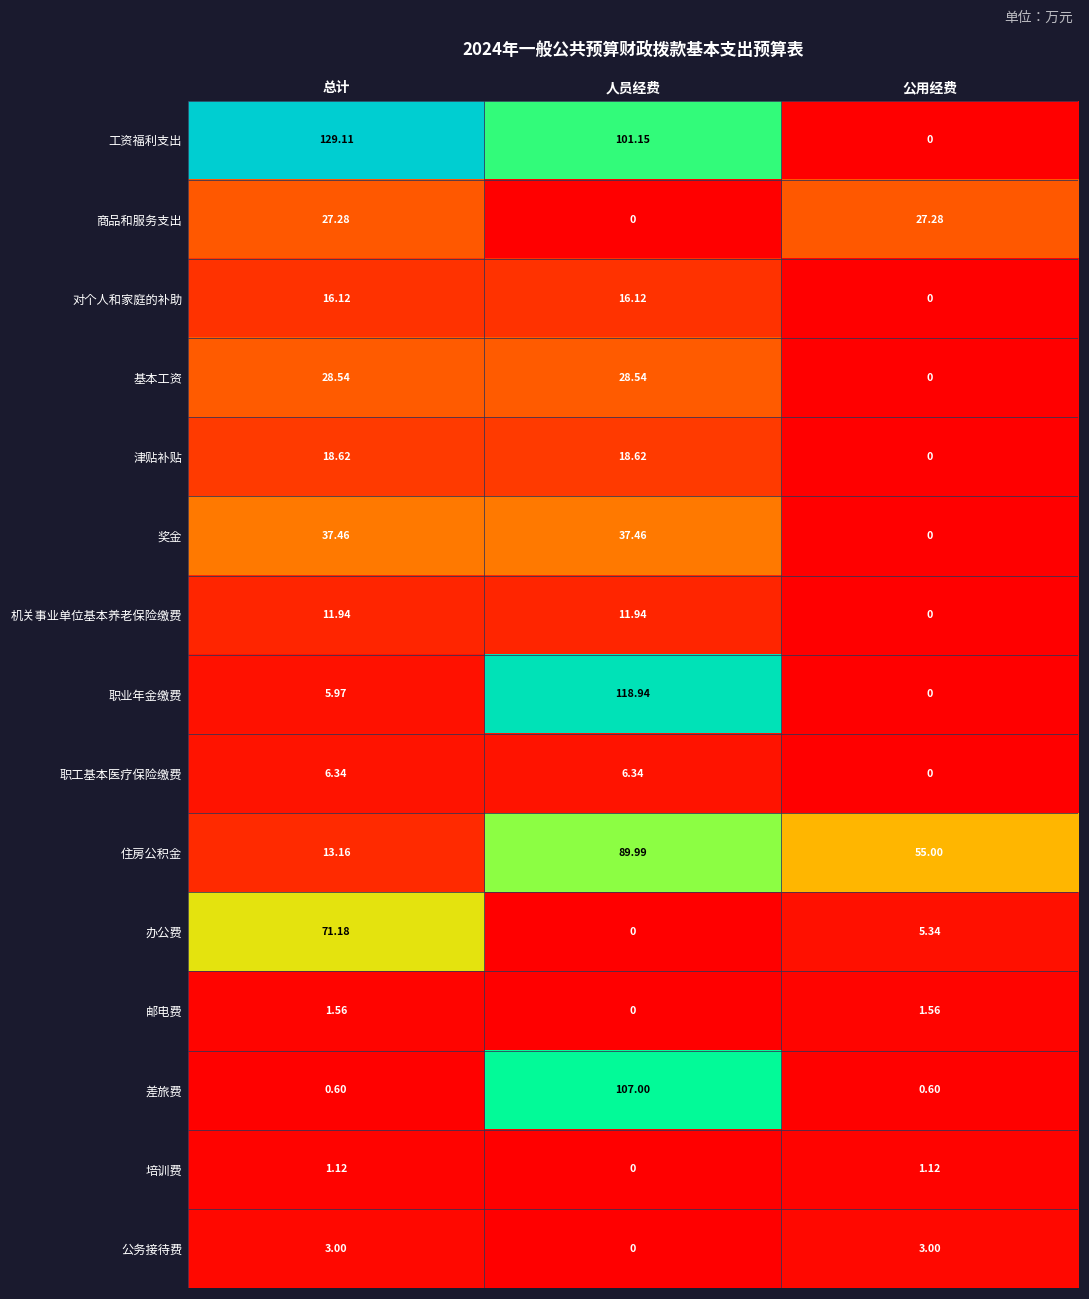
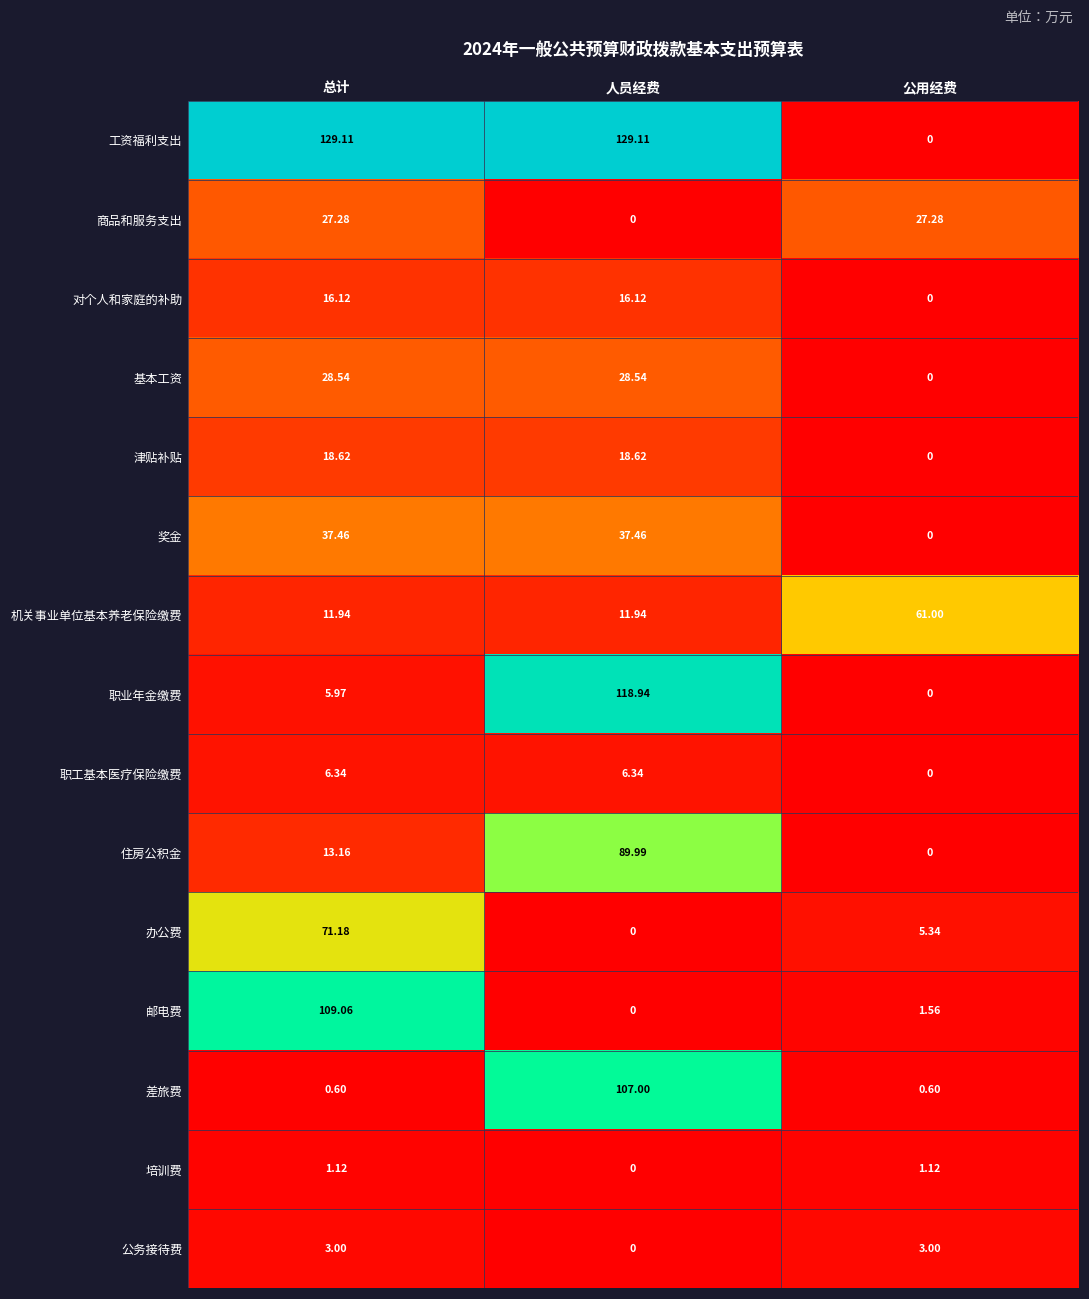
  {
    "工资福利支出": {
      "总计": 129.11,
-     "人员经费": 101.15,
+     "人员经费": 129.11,
      "公用经费": 0
    },
    "商品和服务支出": {
      "总计": 27.28,
      "人员经费": 0,
      "公用经费": 27.28
    },
    "对个人和家庭的补助": {
      "总计": 16.12,
      "人员经费": 16.12,
      "公用经费": 0
    },
    "基本工资": {
      "总计": 28.54,
      "人员经费": 28.54,
      "公用经费": 0
    },
    "津贴补贴": {
      "总计": 18.62,
      "人员经费": 18.62,
      "公用经费": 0
    },
    "奖金": {
      "总计": 37.46,
      "人员经费": 37.46,
      "公用经费": 0
    },
    "机关事业单位基本养老保险缴费": {
      "总计": 11.94,
      "人员经费": 11.94,
-     "公用经费": 0
+     "公用经费": 61.00
    },
    "职业年金缴费": {
      "总计": 5.97,
      "人员经费": 118.94,
      "公用经费": 0
    },
    "职工基本医疗保险缴费": {
      "总计": 6.34,
      "人员经费": 6.34,
      "公用经费": 0
    },
    "住房公积金": {
      "总计": 13.16,
      "人员经费": 89.99,
-     "公用经费": 55.00
+     "公用经费": 0
    },
    "办公费": {
      "总计": 71.18,
      "人员经费": 0,
      "公用经费": 5.34
    },
    "邮电费": {
-     "总计": 1.56,
+     "总计": 109.06,
      "人员经费": 0,
      "公用经费": 1.56
    },
    "差旅费": {
      "总计": 0.60,
      "人员经费": 107.00,
      "公用经费": 0.60
    },
    "培训费": {
      "总计": 1.12,
      "人员经费": 0,
      "公用经费": 1.12
    },
    "公务接待费": {
      "总计": 3.00,
      "人员经费": 0,
      "公用经费": 3.00
    }
  }
